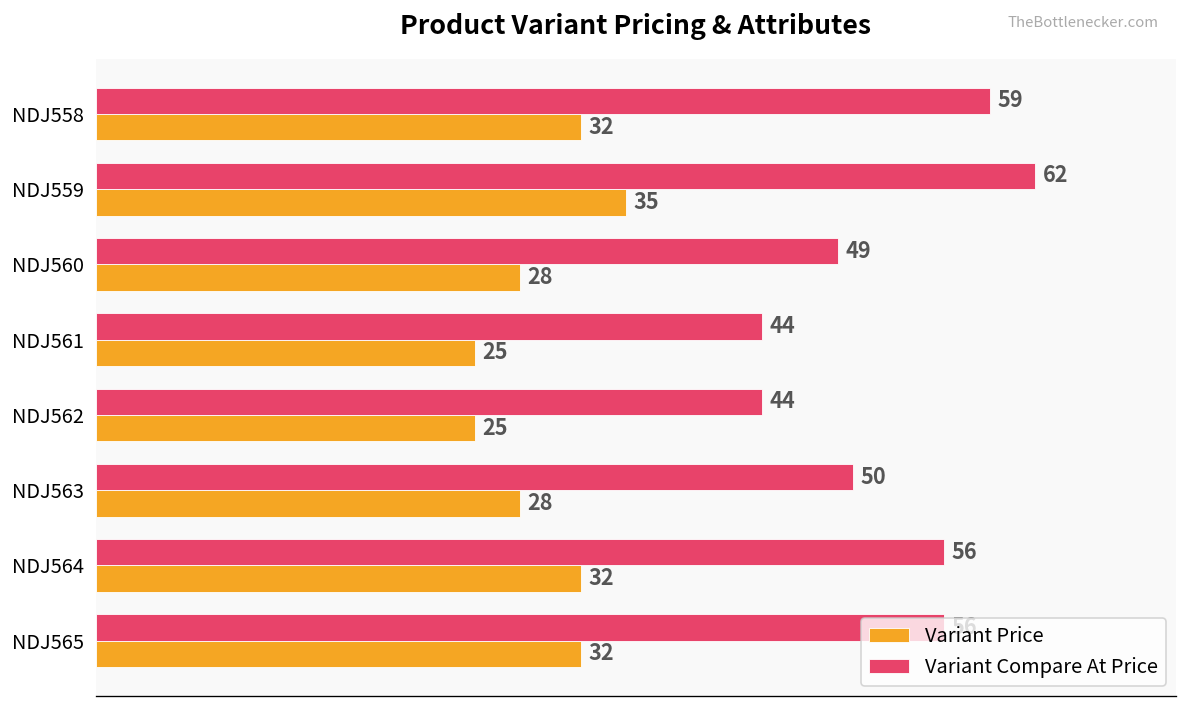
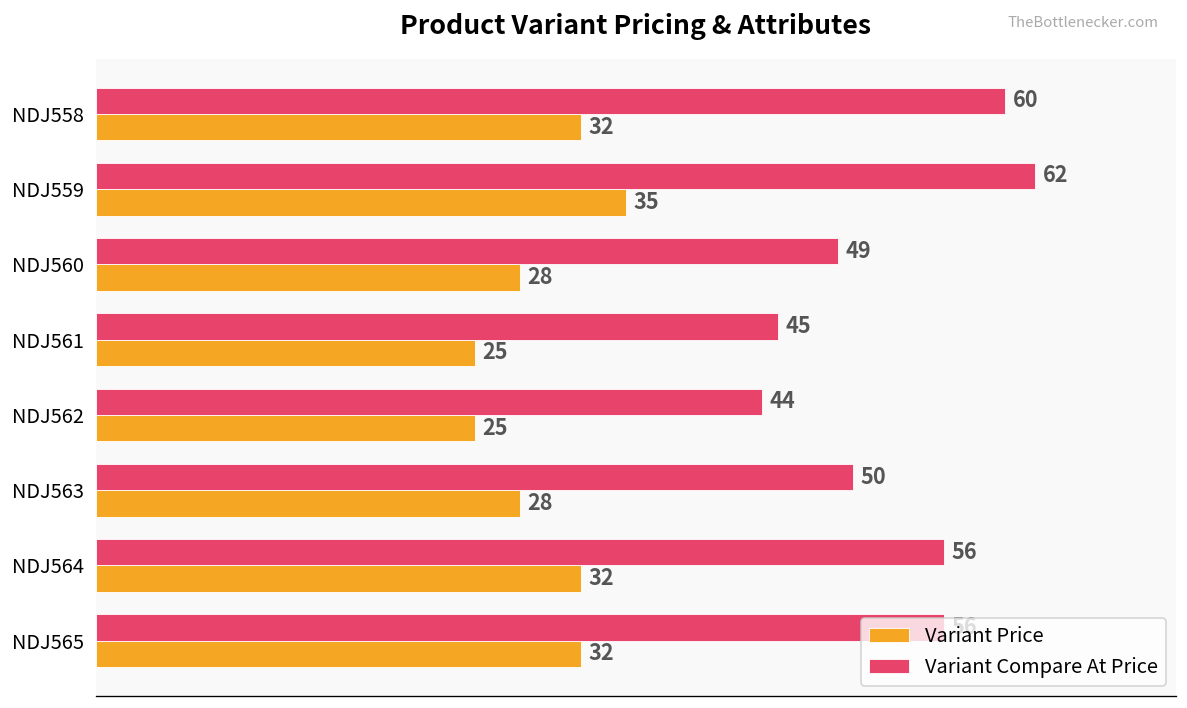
  {
    "Variant Price": {
      "NDJ558": 32,
      "NDJ559": 35,
      "NDJ560": 28,
      "NDJ561": 25,
      "NDJ562": 25,
      "NDJ563": 28,
      "NDJ564": 32,
      "NDJ565": 32
    },
    "Variant Compare At Price": {
-     "NDJ558": 59,
+     "NDJ558": 60,
      "NDJ559": 62,
      "NDJ560": 49,
-     "NDJ561": 44,
+     "NDJ561": 45,
      "NDJ562": 44,
      "NDJ563": 50,
      "NDJ564": 56
    }
  }
